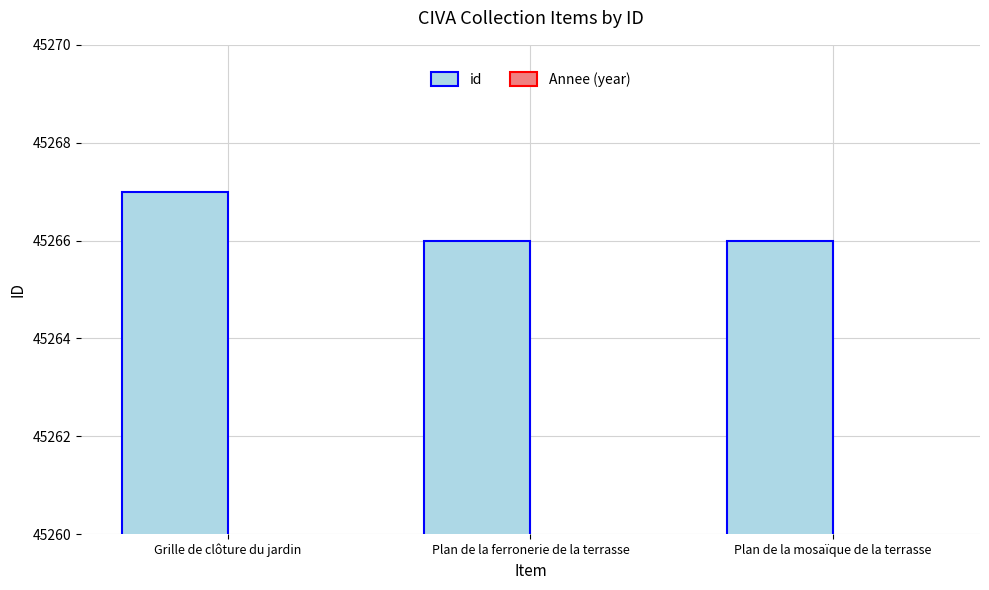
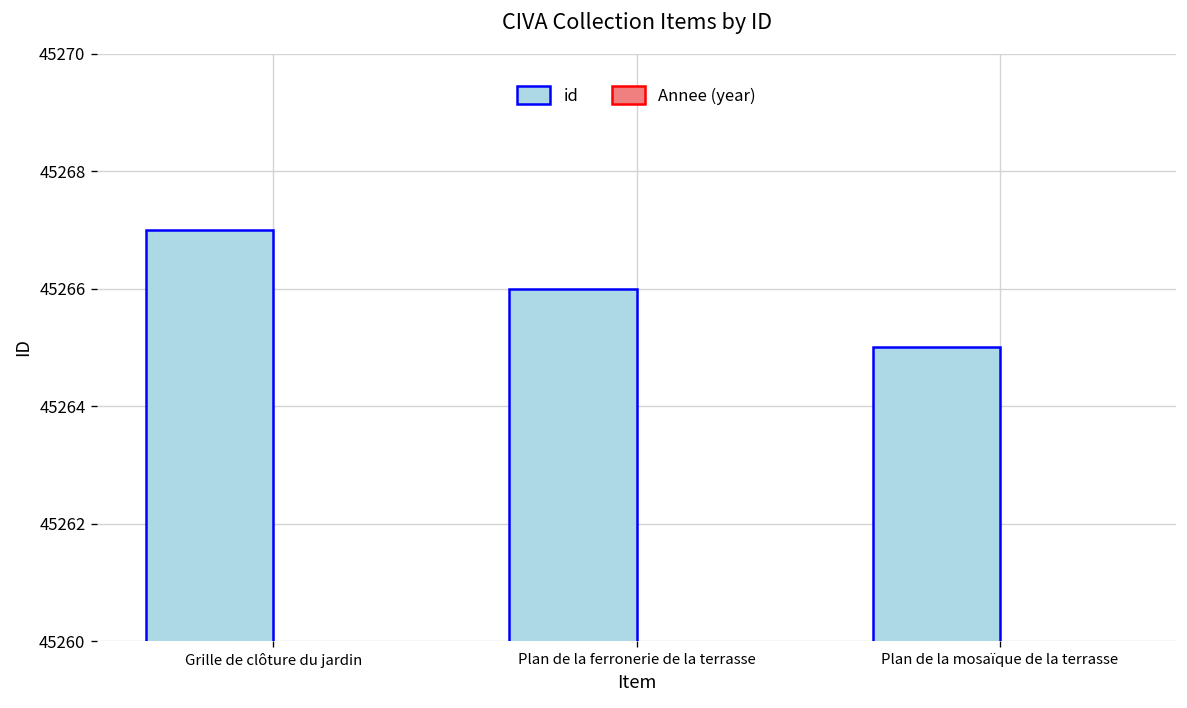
  {
    "id": {
      "Grille de clôture du jardin": 45267,
      "Plan de la ferronerie de la terrasse": 45266,
-     "Plan de la mosaïque de la terrasse": 45266
+     "Plan de la mosaïque de la terrasse": 45265
    }
  }
